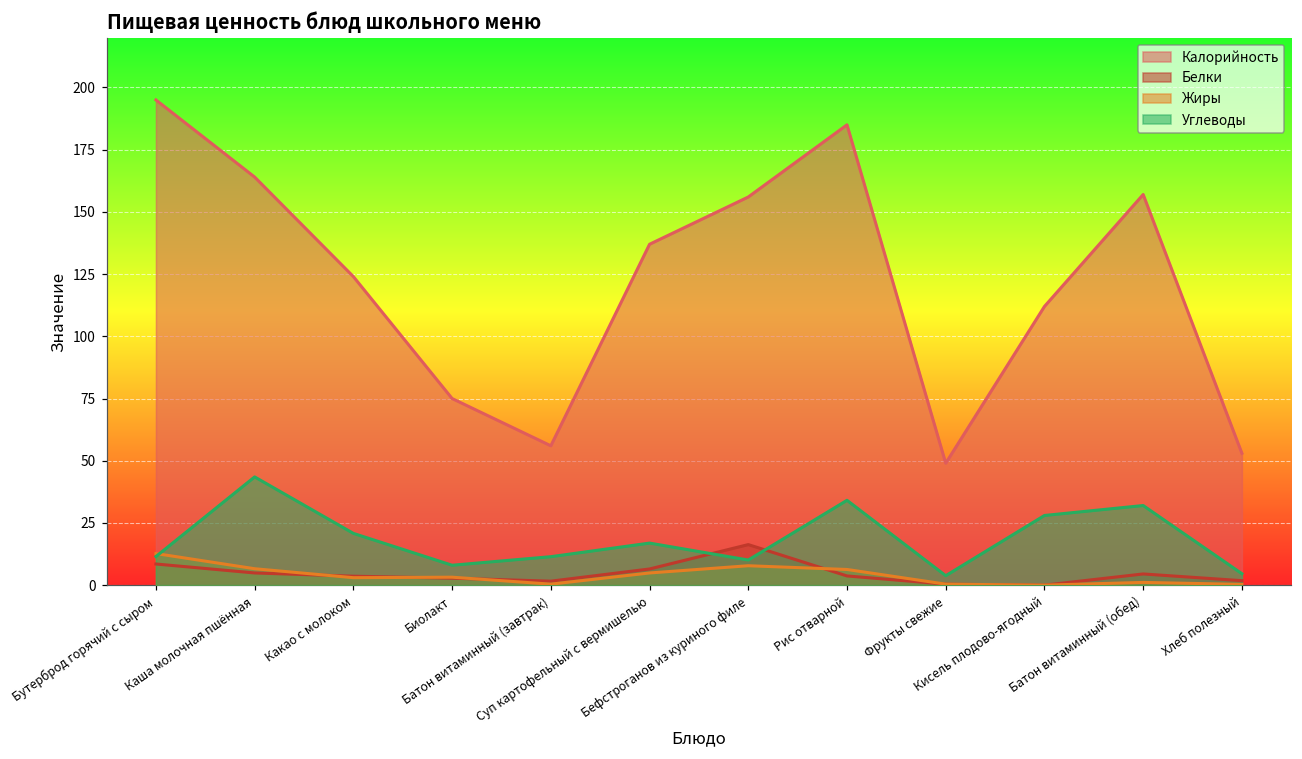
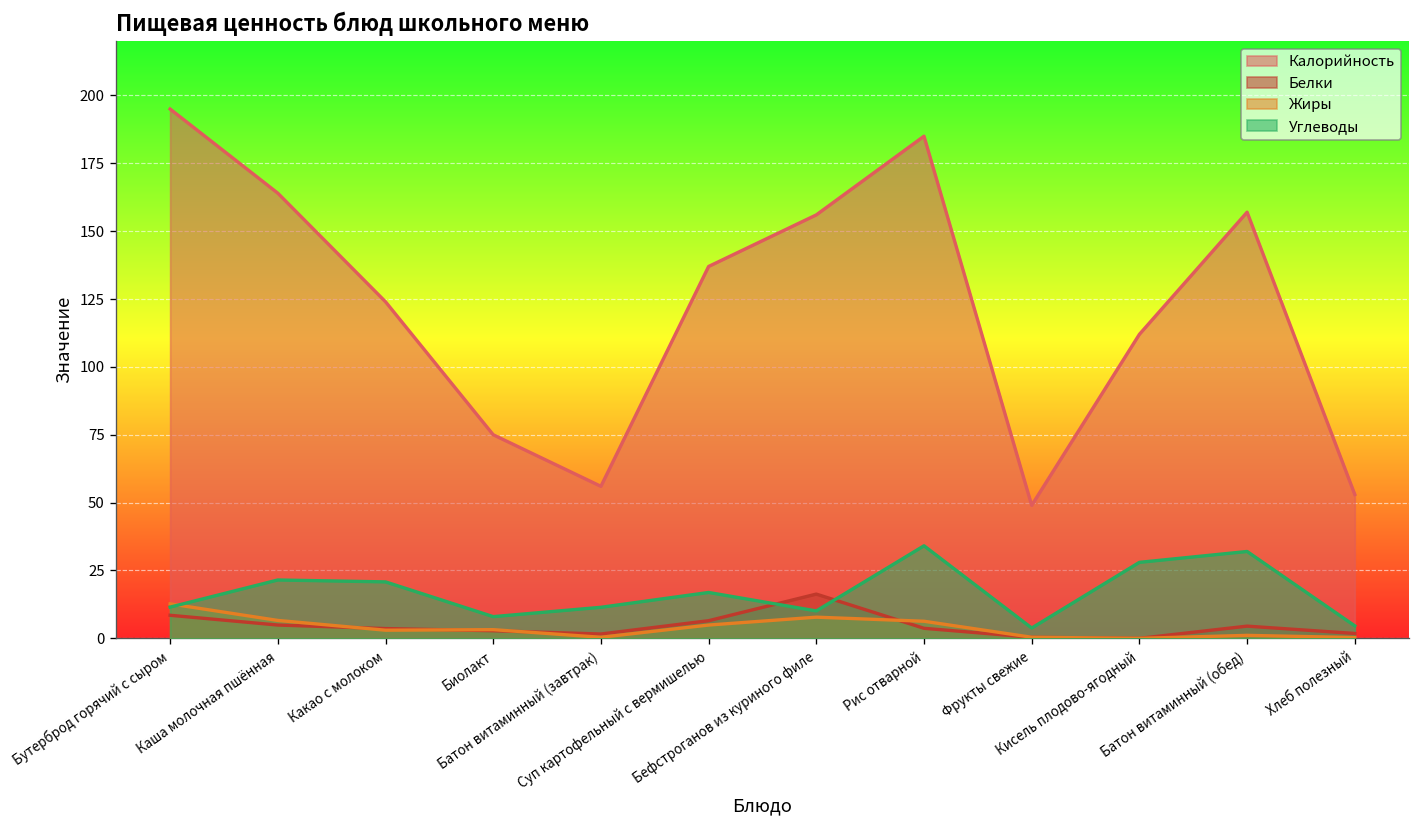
  {
    "Углеводы": {
      "Бутерброд горячий с сыром": 12,
-     "Каша молочная пшённая": 44,
+     "Каша молочная пшённая": 22,
      "Какао с молоком": 21,
      "Биолакт": 8,
      "Батон витаминный (завтрак)": 11,
      "Суп картофельный с вермишелью": 17,
      "Бефстроганов из куриного филе": 10,
      "Рис отварной": 34,
      "Фрукты свежие": 4,
      "Кисель плодово-ягодный": 28,
      "Батон витаминный (обед)": 32,
      "Хлеб полезный": 5
    }
  }
